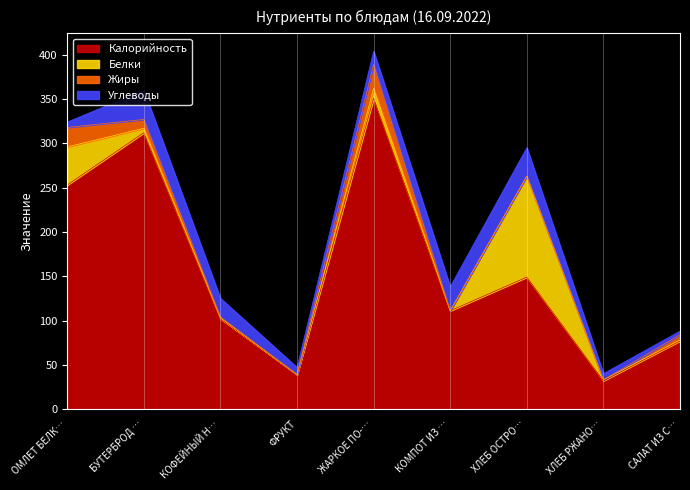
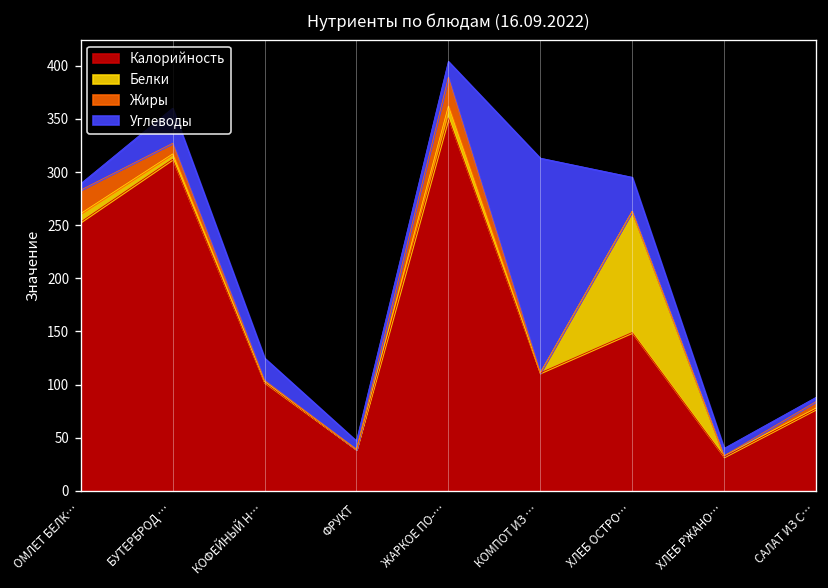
  {
    "Калорийность": {
      "ОМЛЕТ БЕЛК…": 250,
      "БУТЕРБРОД …": 310,
      "ЖАРКОЕ ПО-…": 350,
      "ХЛЕБ ОСТРО…": 150
    },
    "Белки": {
-     "ОМЛЕТ БЕЛК…": 40,
+     "ОМЛЕТ БЕЛК…": 10,
      "БУТЕРБРОД …": 10,
      "ЖАРКОЕ ПО-…": 10
    },
    "Жиры": {
      "ОМЛЕТ БЕЛК…": 20,
      "БУТЕРБРОД …": 10,
      "ЖАРКОЕ ПО-…": 30,
      "САЛАТ ИЗ С…": 10
    },
    "Углеводы": {
      "ОМЛЕТ БЕЛК…": 10,
      "КОФЕЙНЫЙ Н…": 20,
      "ФРУКТ": 10,
      "ЖАРКОЕ ПО-…": 20,
-     "КОМПОТ ИЗ …": 30,
+     "КОМПОТ ИЗ …": 200,
      "ХЛЕБ ОСТРО…": 30,
      "ХЛЕБ РЖАНО…": 10,
      "САЛАТ ИЗ С…": 0
    }
  }
